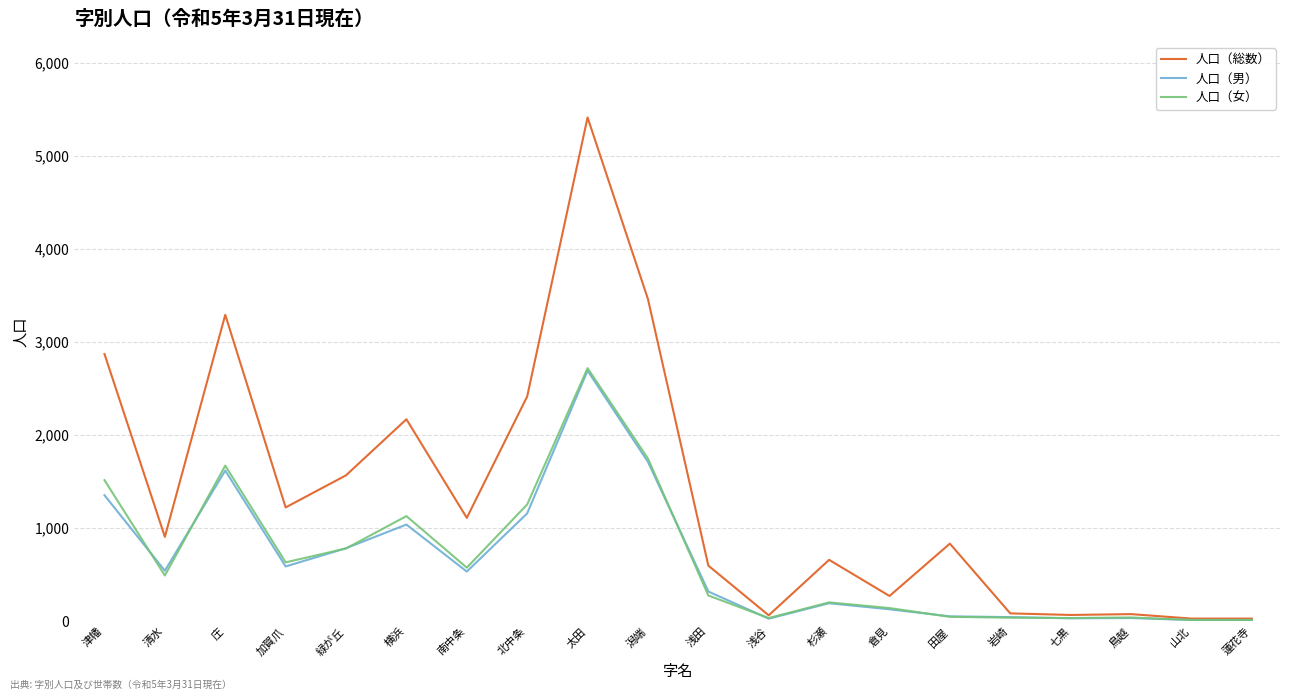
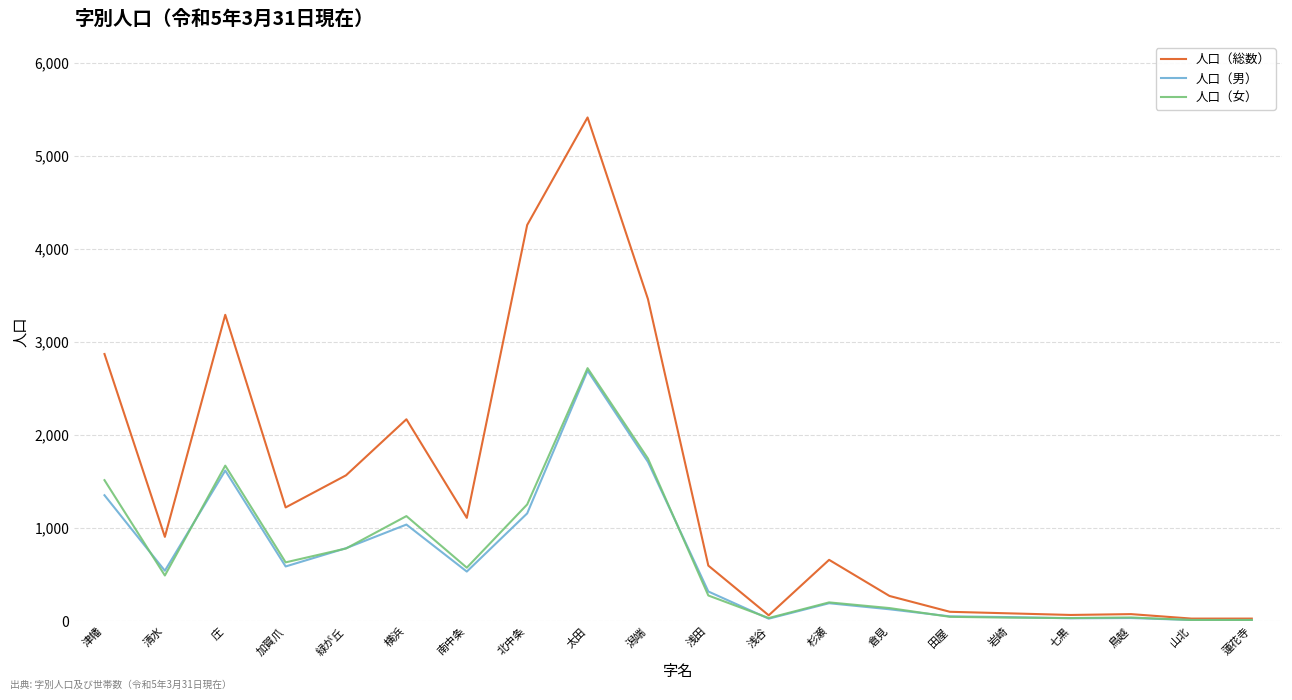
  {
    "人口（総数）": {
      "津幡": "2,900",
      "清水": "900",
      "庄": "3,300",
      "加賀爪": "1,200",
      "緑が丘": "1,600",
      "横浜": "2,200",
      "南中条": "1,100",
-     "北中条": "2,400",
+     "北中条": "4,300",
      "太田": "5,400",
      "潟端": "3,500",
      "浅田": "600",
      "浅谷": "100",
      "杉瀬": "700",
      "倉見": "300",
-     "田屋": "800",
+     "田屋": "100",
      "岩崎": "100",
      "七黒": "100",
      "鳥越": "100"
    },
    "人口（男）": {
      "津幡": "1,400",
      "清水": "500",
      "庄": "1,600",
      "加賀爪": "600",
      "横浜": "1,000",
      "南中条": "500",
      "北中条": "1,200",
      "潟端": "1,700",
      "浅田": "300"
    },
    "人口（女）": {
      "津幡": "1,500",
      "清水": "500",
      "庄": "1,700",
      "加賀爪": "600",
      "横浜": "1,100",
      "南中条": "600",
      "北中条": "1,300",
      "潟端": "1,700",
      "浅田": "300"
    }
  }
